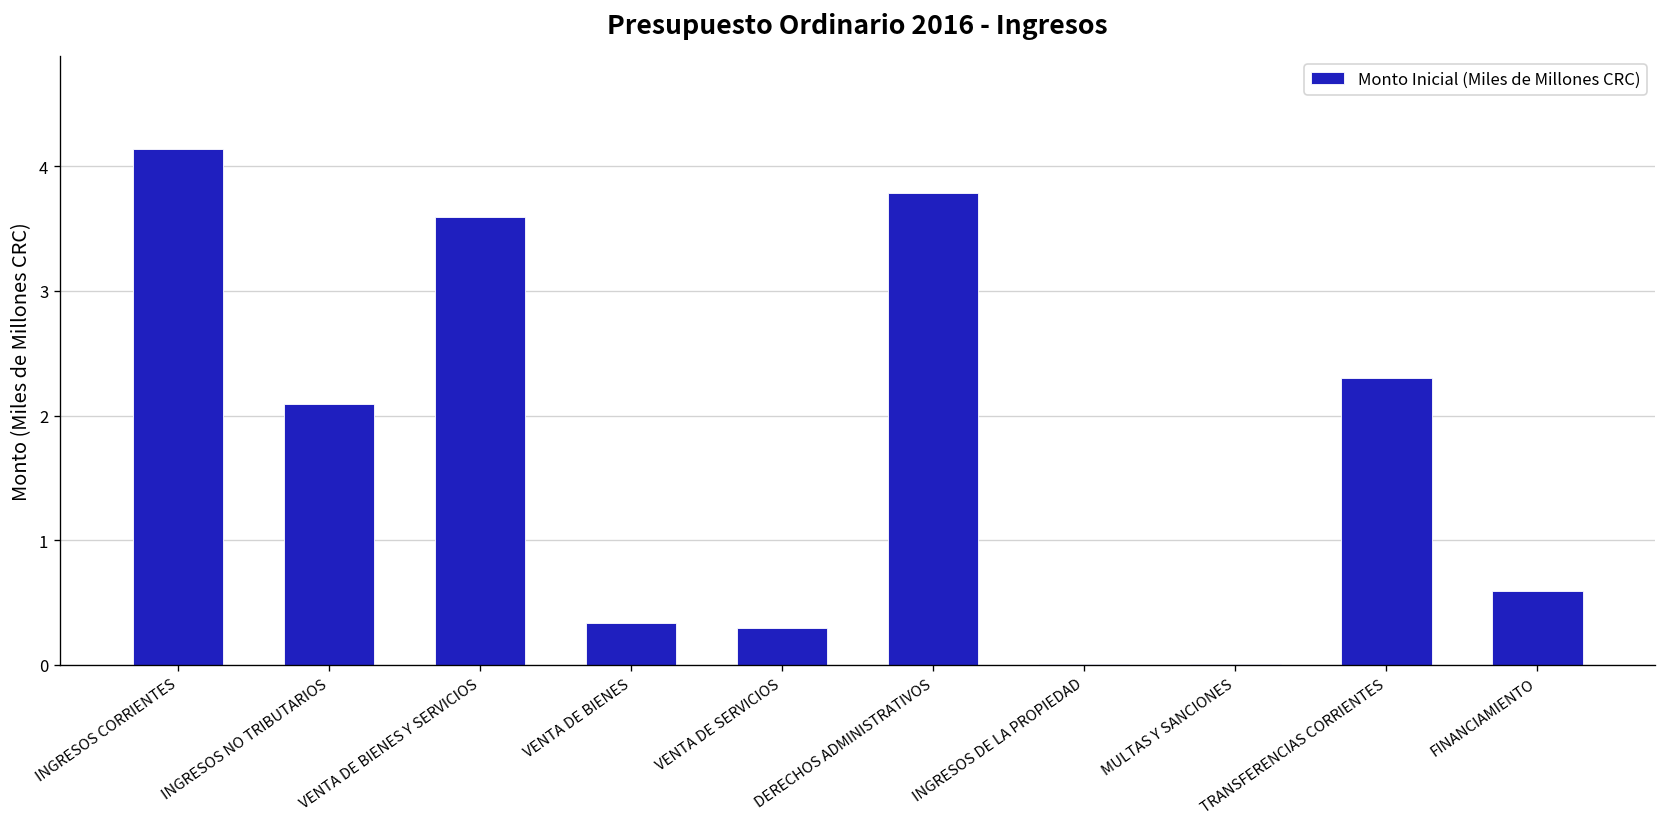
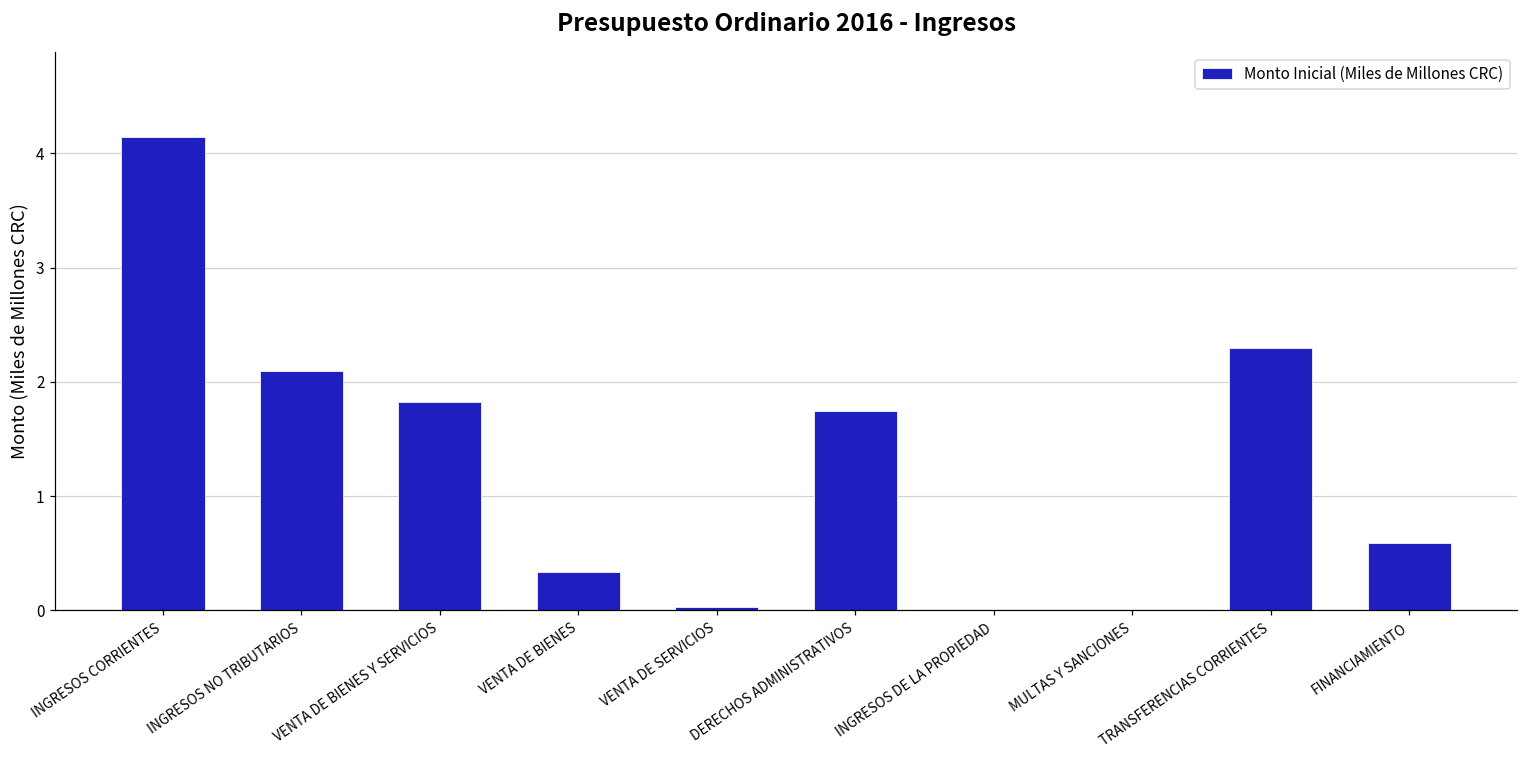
  {
    "INGRESOS CORRIENTES": 4.14,
    "INGRESOS NO TRIBUTARIOS": 2.09,
-   "VENTA DE BIENES Y SERVICIOS": 3.59,
+   "VENTA DE BIENES Y SERVICIOS": 1.83,
    "VENTA DE BIENES": 0.33,
-   "VENTA DE SERVICIOS": 0.30,
-   "DERECHOS ADMINISTRATIVOS": 3.78,
+   "VENTA DE SERVICIOS": 0.03,
+   "DERECHOS ADMINISTRATIVOS": 1.75,
    "TRANSFERENCIAS CORRIENTES": 2.30,
    "FINANCIAMIENTO": 0.59
  }
